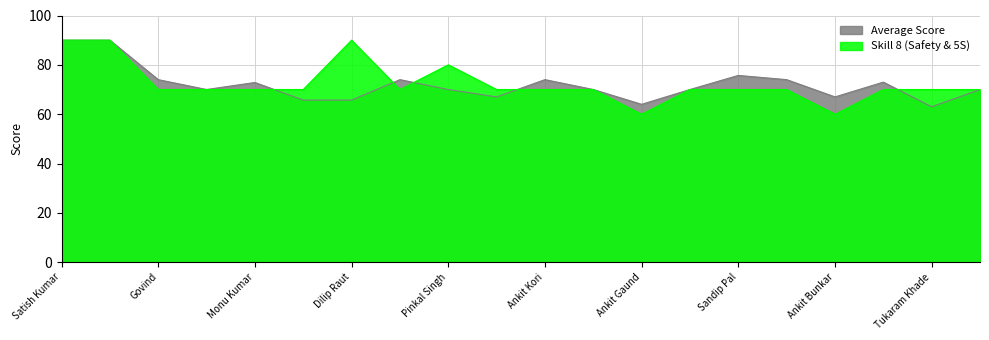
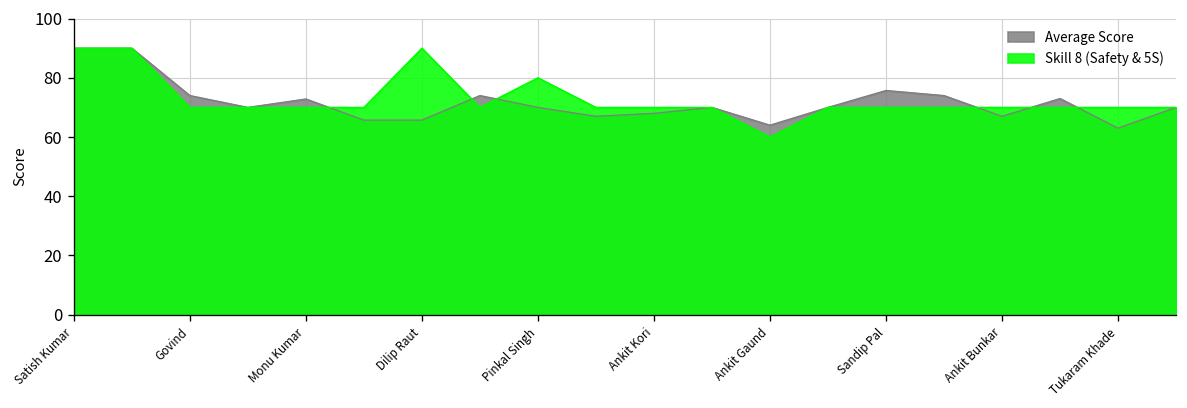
  {
    "Average Score": {
      "Govind": 74,
      "Monu Kumar": 73,
      "Dilip Raut": 66,
      "Pinkal Singh": 70,
-     "Ankit Kori": 74,
+     "Ankit Kori": 68,
      "Ankit Gaund": 64,
      "Sandip Pal": 76,
      "Ankit Bunkar": 67,
      "Tukaram Khade": 63
    },
    "Skill 8 (Safety & 5S)": {
      "Govind": 70,
      "Monu Kumar": 70,
      "Dilip Raut": 90,
      "Pinkal Singh": 80,
      "Ankit Kori": 70,
      "Ankit Gaund": 60,
      "Sandip Pal": 70,
-     "Ankit Bunkar": 60,
+     "Ankit Bunkar": 70,
      "Tukaram Khade": 70
    }
  }
